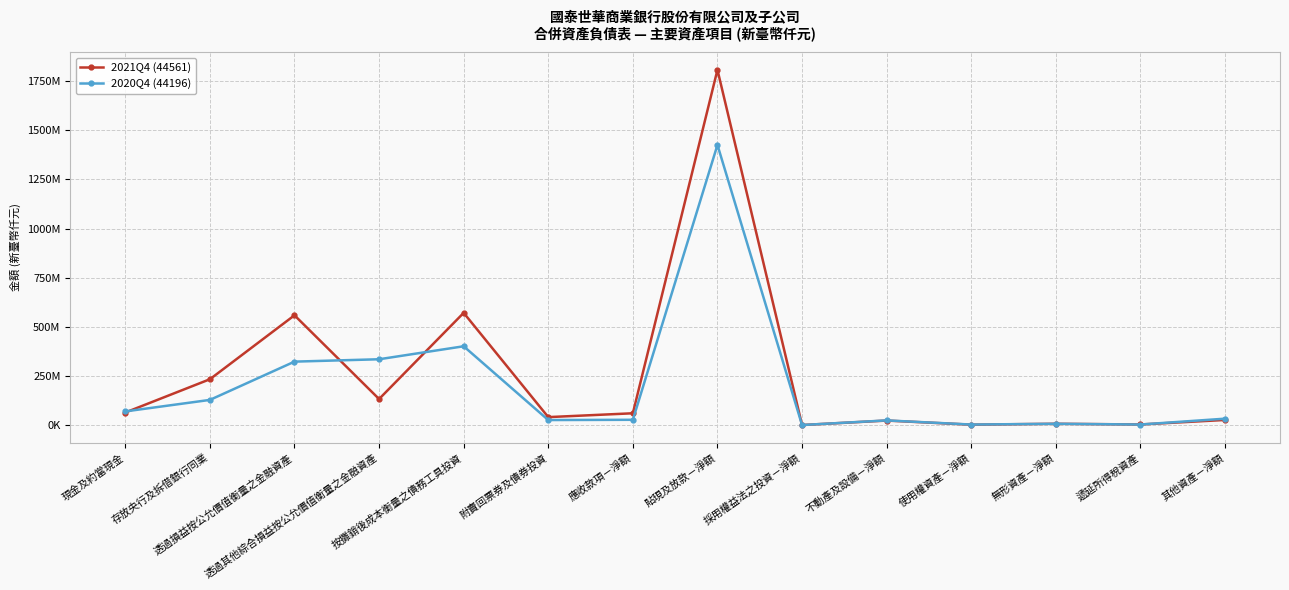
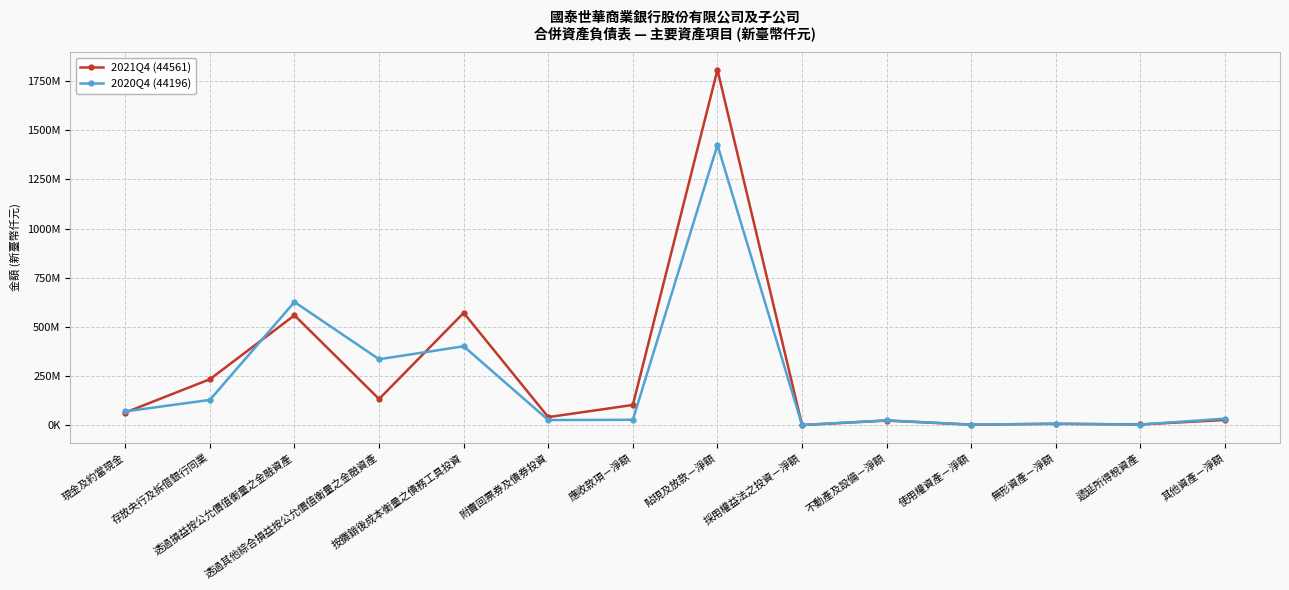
  {
    "2021Q4 (44561)": {
      "存放央行及拆借銀行同業": 230000000,
      "透過損益按公允價值衡量之金融資產": 560000000,
      "透過其他綜合損益按公允價值衡量之金融資產": 130000000,
      "按攤銷後成本衡量之債務工具投資": 570000000,
      "附賣回票券及債券投資": 40000000,
-     "應收款項－淨額": 60000000,
+     "應收款項－淨額": 100000000,
      "貼現及放款－淨額": 1810000000
    },
    "2020Q4 (44196)": {
      "存放央行及拆借銀行同業": 130000000,
-     "透過損益按公允價值衡量之金融資產": 320000000,
+     "透過損益按公允價值衡量之金融資產": 630000000,
      "透過其他綜合損益按公允價值衡量之金融資產": 340000000,
      "按攤銷後成本衡量之債務工具投資": 400000000,
      "附賣回票券及債券投資": 30000000,
      "應收款項－淨額": 30000000,
      "貼現及放款－淨額": 1430000000
    }
  }
